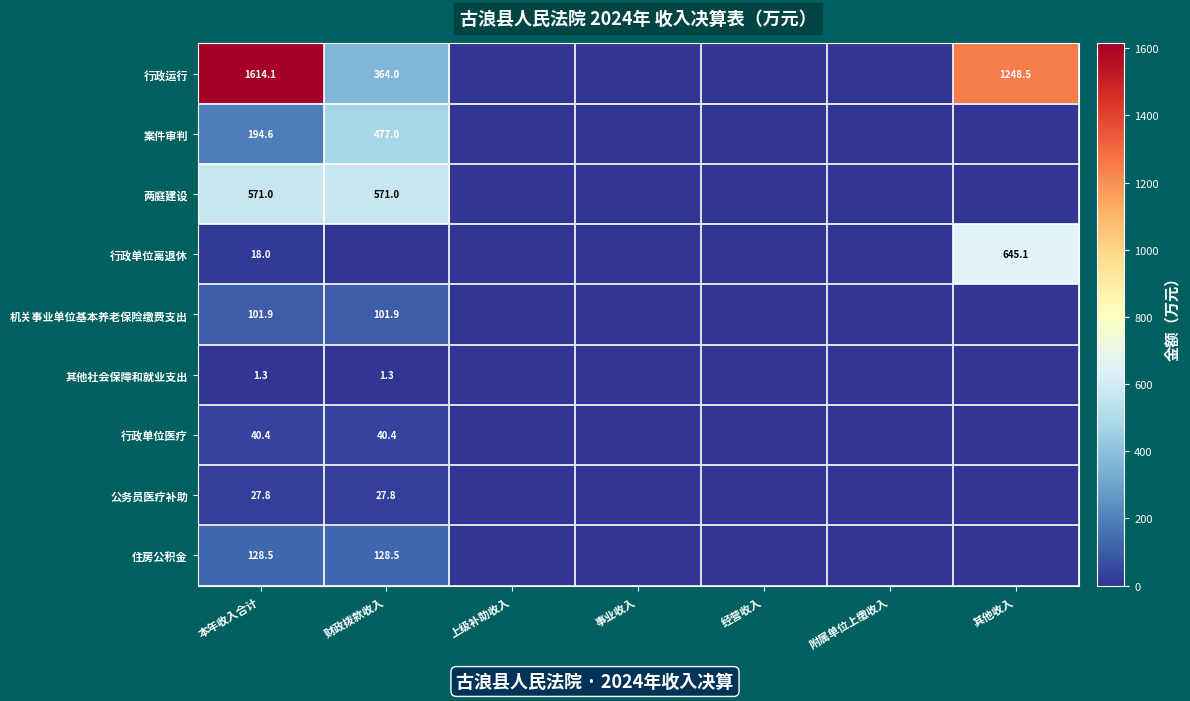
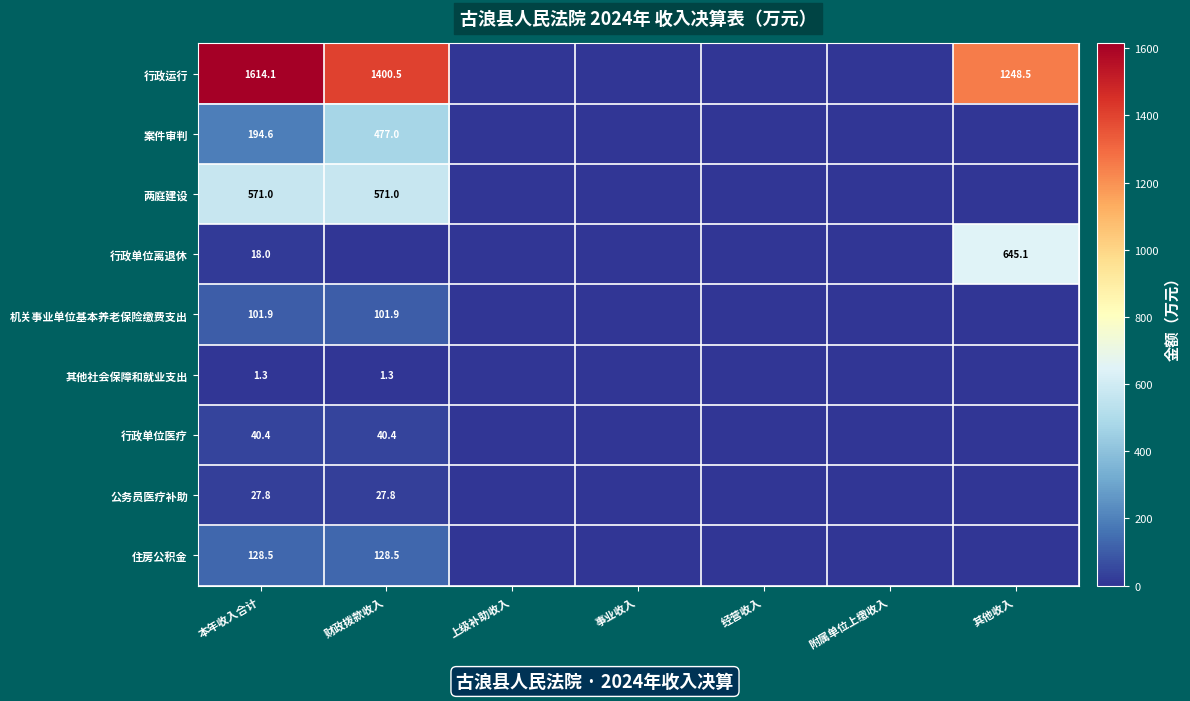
  {
    "行政运行": {
      "本年收入合计": 1614.1,
-     "财政拨款收入": 364.0,
+     "财政拨款收入": 1400.5,
      "其他收入": 1248.5
    },
    "案件审判": {
      "本年收入合计": 194.6,
      "财政拨款收入": 477.0
    },
    "两庭建设": {
      "本年收入合计": 571.0,
      "财政拨款收入": 571.0
    },
    "行政单位离退休": {
      "本年收入合计": 18.0,
      "其他收入": 645.1
    },
    "机关事业单位基本养老保险缴费支出": {
      "本年收入合计": 101.9,
      "财政拨款收入": 101.9
    },
    "其他社会保障和就业支出": {
      "本年收入合计": 1.3,
      "财政拨款收入": 1.3
    },
    "行政单位医疗": {
      "本年收入合计": 40.4,
      "财政拨款收入": 40.4
    },
    "公务员医疗补助": {
      "本年收入合计": 27.8,
      "财政拨款收入": 27.8
    },
    "住房公积金": {
      "本年收入合计": 128.5,
      "财政拨款收入": 128.5
    }
  }
